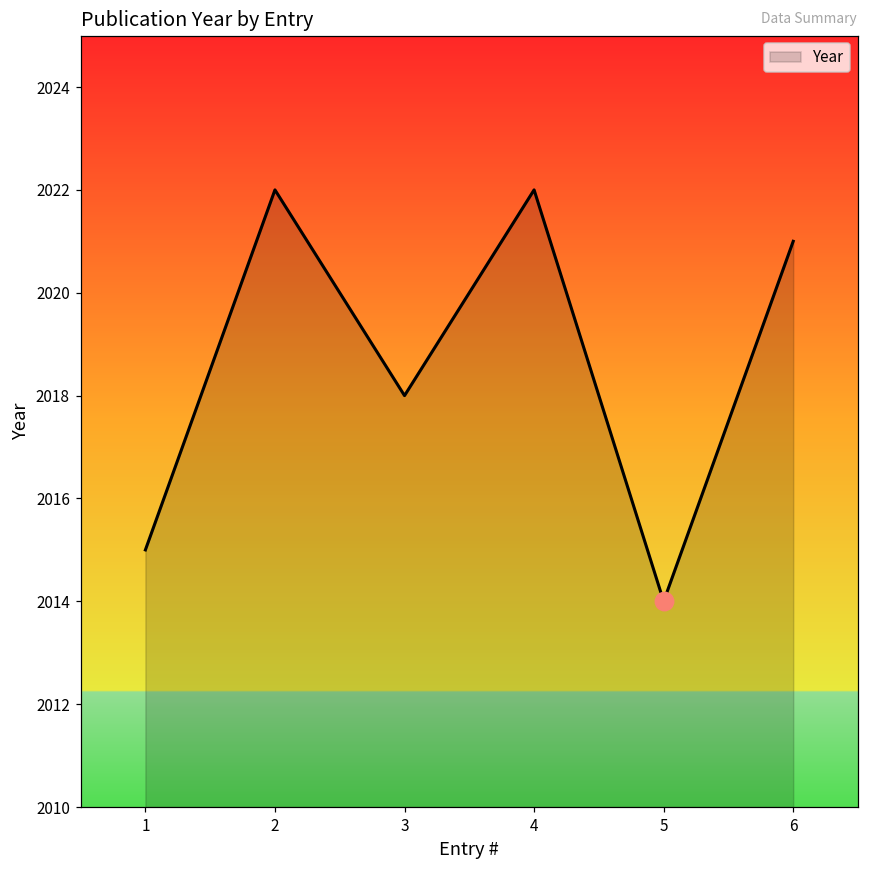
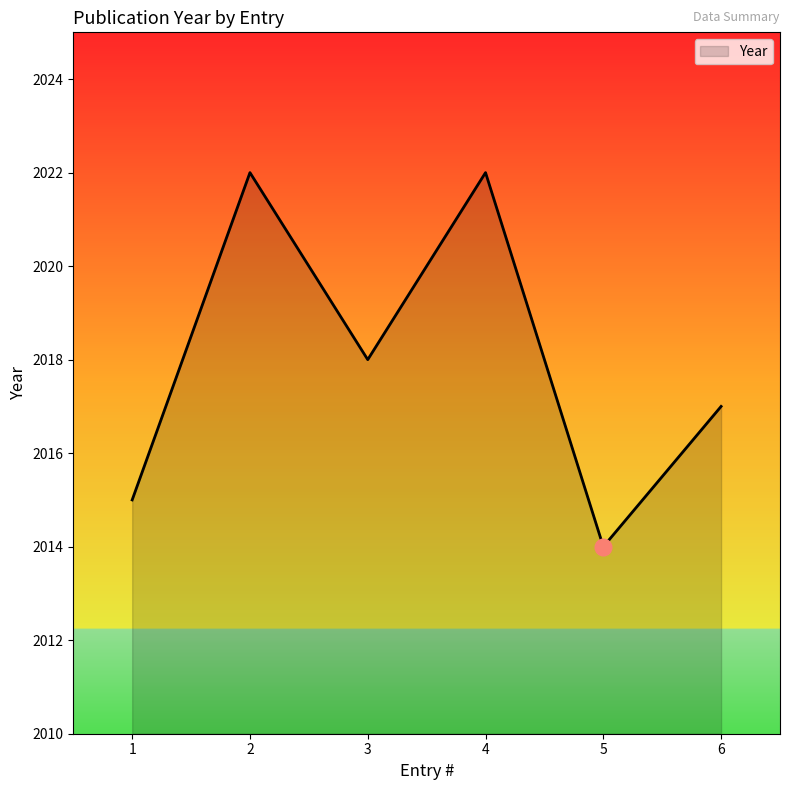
  {
    "Year": {
      "1": 2015,
      "2": 2022,
      "3": 2018,
      "4": 2022,
-     "6": 2021
+     "6": 2017
    }
  }
